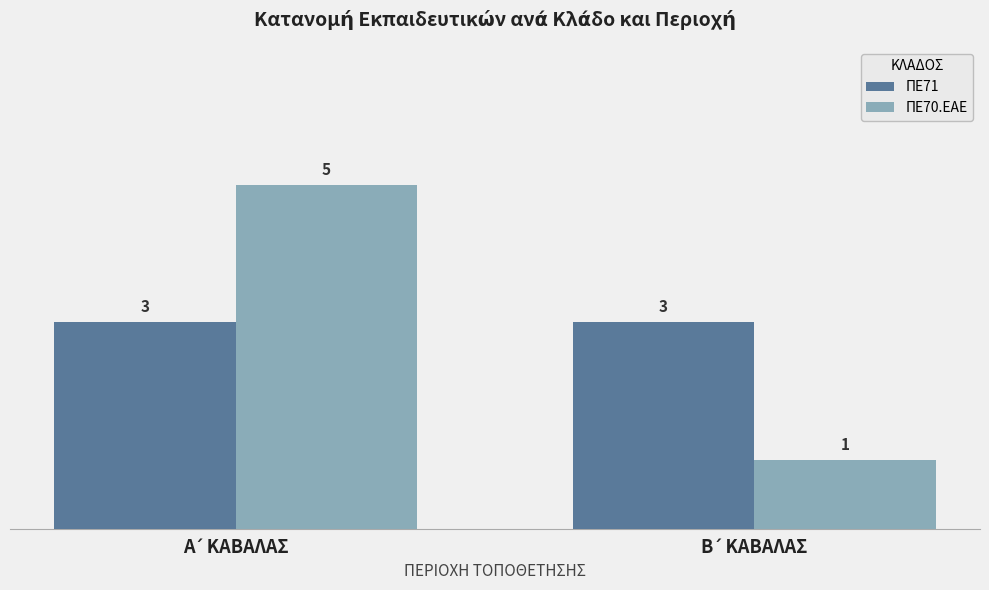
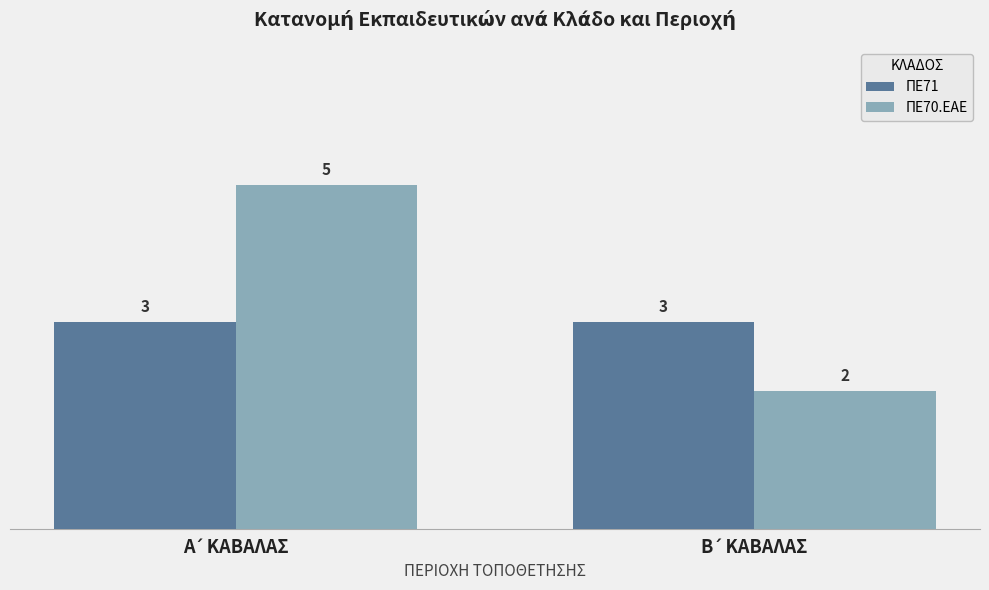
  {
    "ΠΕ71": {
      "Α΄ ΚΑΒΑΛΑΣ": 3,
      "Β΄ ΚΑΒΑΛΑΣ": 3
    },
    "ΠΕ70.ΕΑΕ": {
      "Α΄ ΚΑΒΑΛΑΣ": 5,
-     "Β΄ ΚΑΒΑΛΑΣ": 1
+     "Β΄ ΚΑΒΑΛΑΣ": 2
    }
  }
